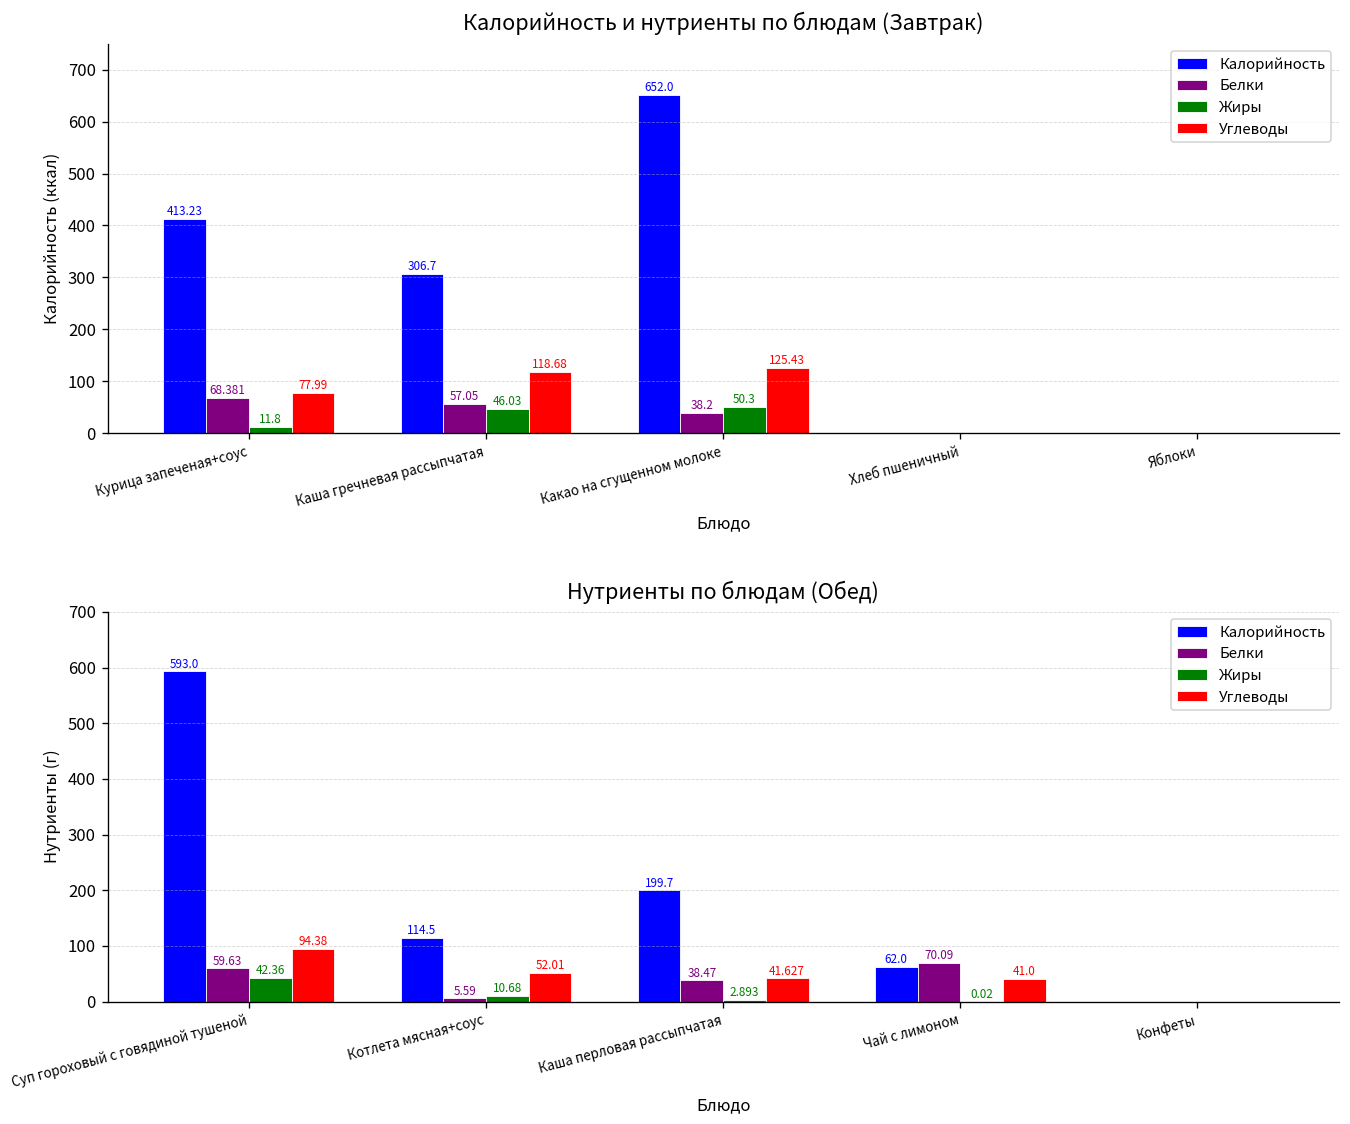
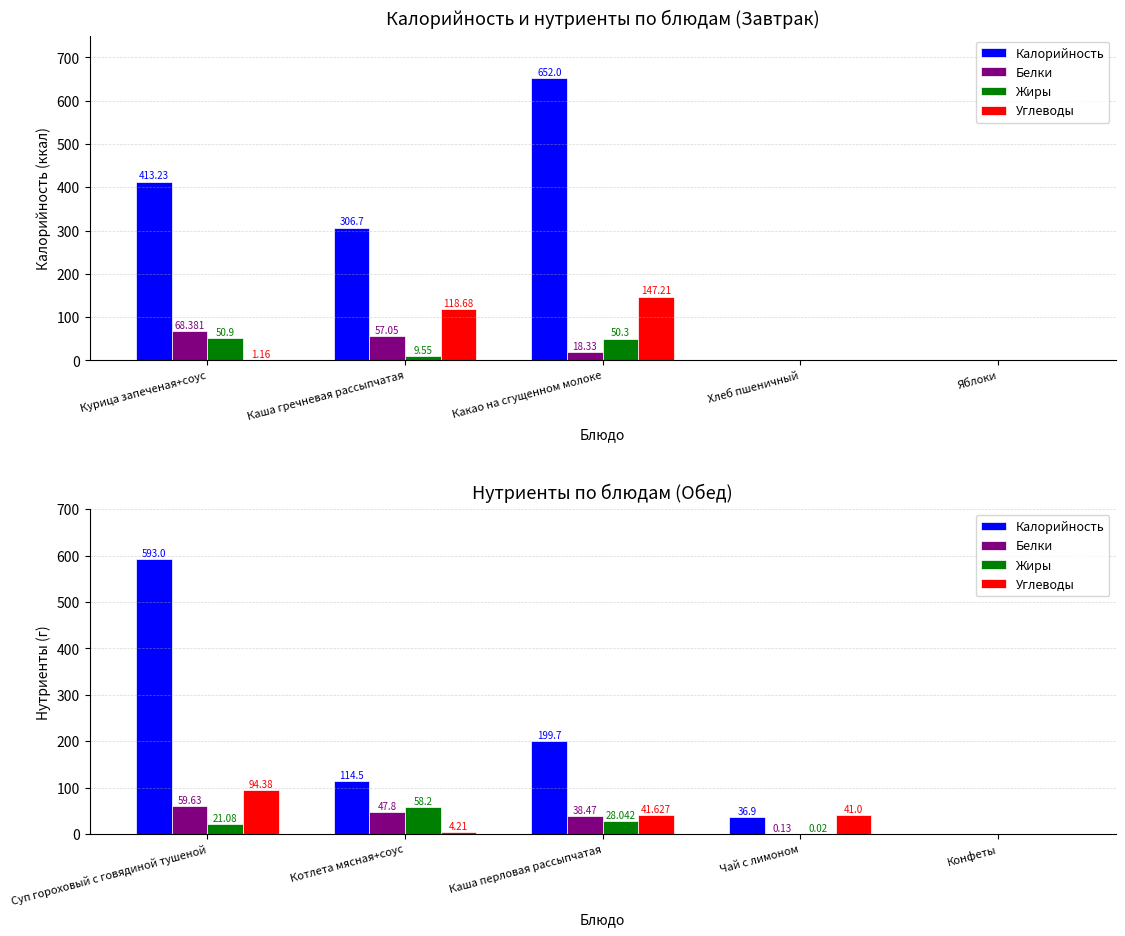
  {
    "Калорийность и нутриенты по блюдам (Завтрак)": {
      "Калорийность": {
        "Курица запеченая+соус": 413.23,
        "Каша гречневая рассыпчатая": 306.7,
        "Какао на сгущенном молоке": 652.0
      },
      "Белки": {
        "Курица запеченая+соус": 68.381,
        "Каша гречневая рассыпчатая": 57.05,
-       "Какао на сгущенном молоке": 38.2
+       "Какао на сгущенном молоке": 18.33
      },
      "Жиры": {
-       "Курица запеченая+соус": 11.8,
-       "Каша гречневая рассыпчатая": 46.03,
+       "Курица запеченая+соус": 50.9,
+       "Каша гречневая рассыпчатая": 9.55,
        "Какао на сгущенном молоке": 50.3
      },
      "Углеводы": {
-       "Курица запеченая+соус": 77.99,
+       "Курица запеченая+соус": 1.16,
        "Каша гречневая рассыпчатая": 118.68,
-       "Какао на сгущенном молоке": 125.43
+       "Какао на сгущенном молоке": 147.21
      }
    },
    "Нутриенты по блюдам (Обед)": {
      "Калорийность": {
        "Суп гороховый с говядиной тушеной": 593.0,
        "Котлета мясная+соус": 114.5,
        "Каша перловая рассыпчатая": 199.7,
-       "Чай с лимоном": 62.0
+       "Чай с лимоном": 36.9
      },
      "Белки": {
        "Суп гороховый с говядиной тушеной": 59.63,
-       "Котлета мясная+соус": 5.59,
+       "Котлета мясная+соус": 47.8,
        "Каша перловая рассыпчатая": 38.47,
-       "Чай с лимоном": 70.09
+       "Чай с лимоном": 0.13
      },
      "Жиры": {
-       "Суп гороховый с говядиной тушеной": 42.36,
-       "Котлета мясная+соус": 10.68,
-       "Каша перловая рассыпчатая": 2.893,
+       "Суп гороховый с говядиной тушеной": 21.08,
+       "Котлета мясная+соус": 58.2,
+       "Каша перловая рассыпчатая": 28.042,
        "Чай с лимоном": 0.02
      },
      "Углеводы": {
        "Суп гороховый с говядиной тушеной": 94.38,
-       "Котлета мясная+соус": 52.01,
+       "Котлета мясная+соус": 4.21,
        "Каша перловая рассыпчатая": 41.627,
        "Чай с лимоном": 41.0
      }
    }
  }
